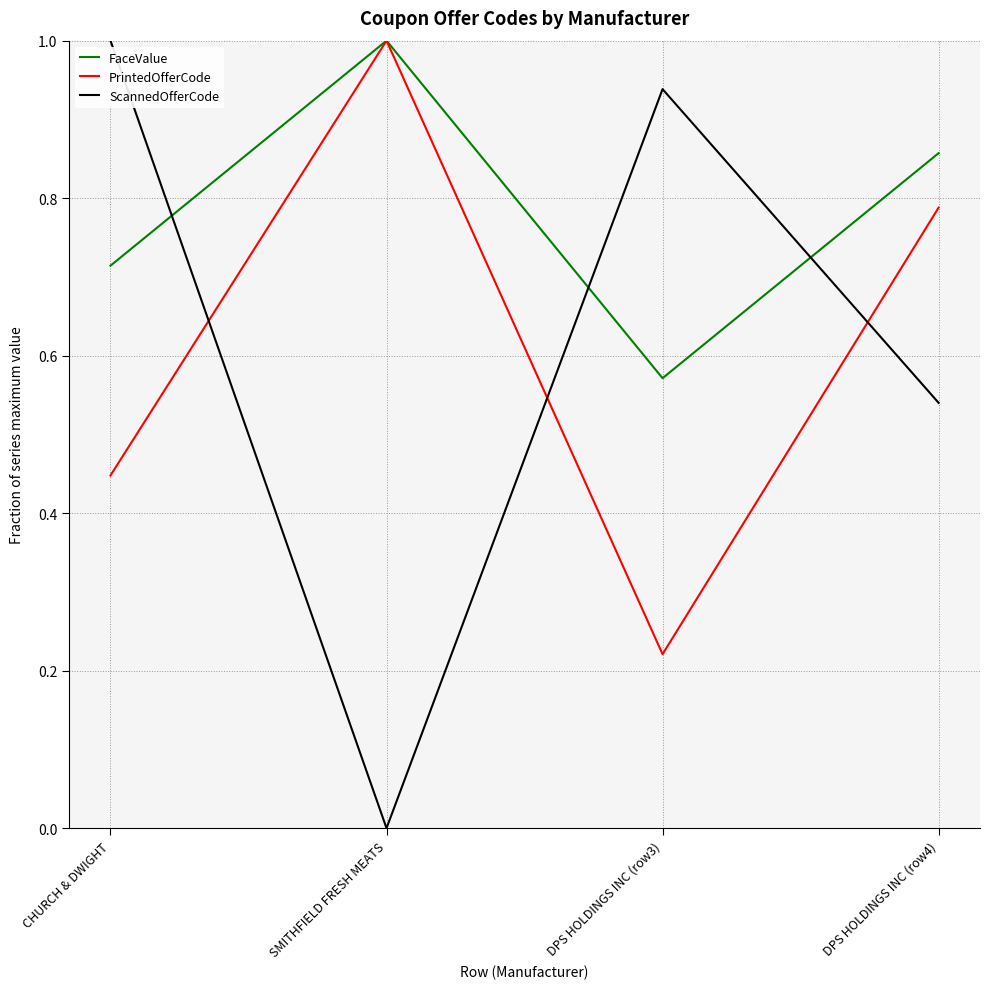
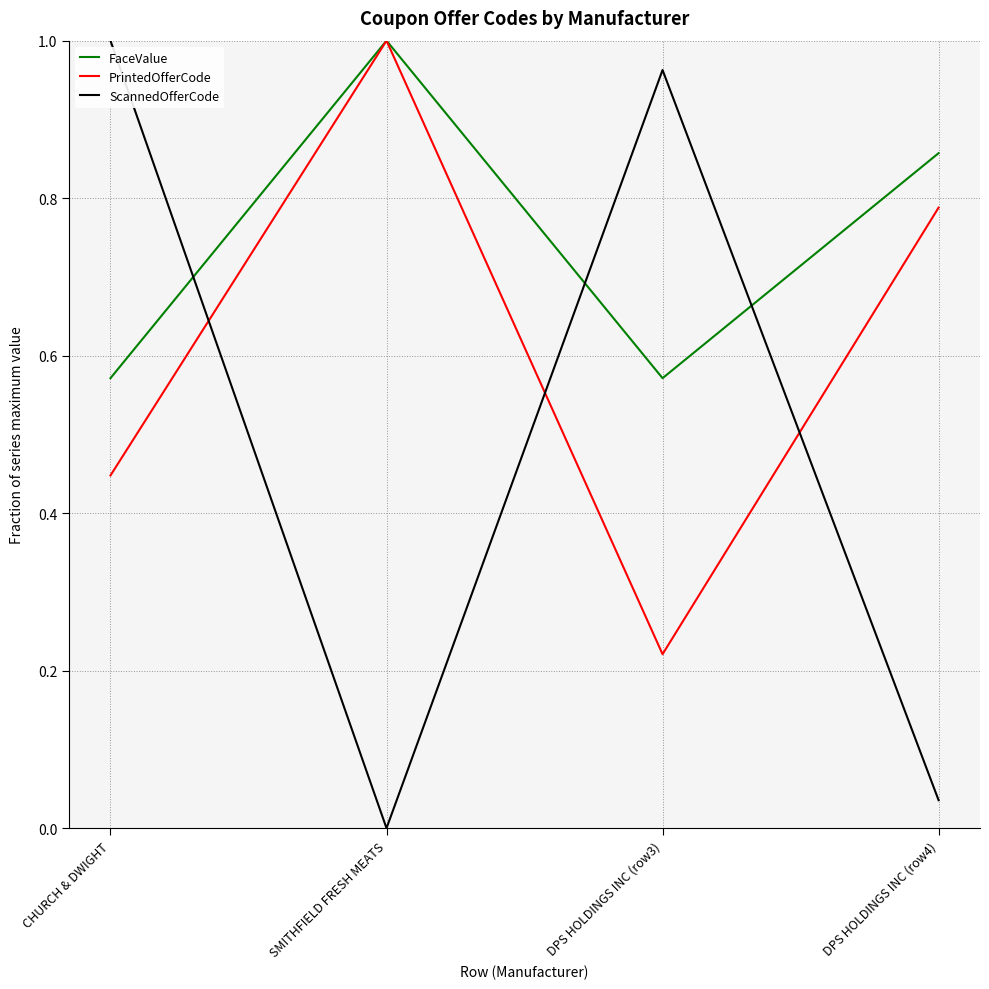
  {
    "FaceValue": {
-     "CHURCH & DWIGHT": 0.71,
+     "CHURCH & DWIGHT": 0.57,
      "DPS HOLDINGS INC (row3)": 0.57,
      "DPS HOLDINGS INC (row4)": 0.86
    },
    "PrintedOfferCode": {
      "CHURCH & DWIGHT": 0.45,
      "DPS HOLDINGS INC (row3)": 0.22,
      "DPS HOLDINGS INC (row4)": 0.79
    },
    "ScannedOfferCode": {
      "CHURCH & DWIGHT": 1.00,
      "SMITHFIELD FRESH MEATS": 0.00,
-     "DPS HOLDINGS INC (row3)": 0.94,
-     "DPS HOLDINGS INC (row4)": 0.54
+     "DPS HOLDINGS INC (row3)": 0.96,
+     "DPS HOLDINGS INC (row4)": 0.04
    }
  }
